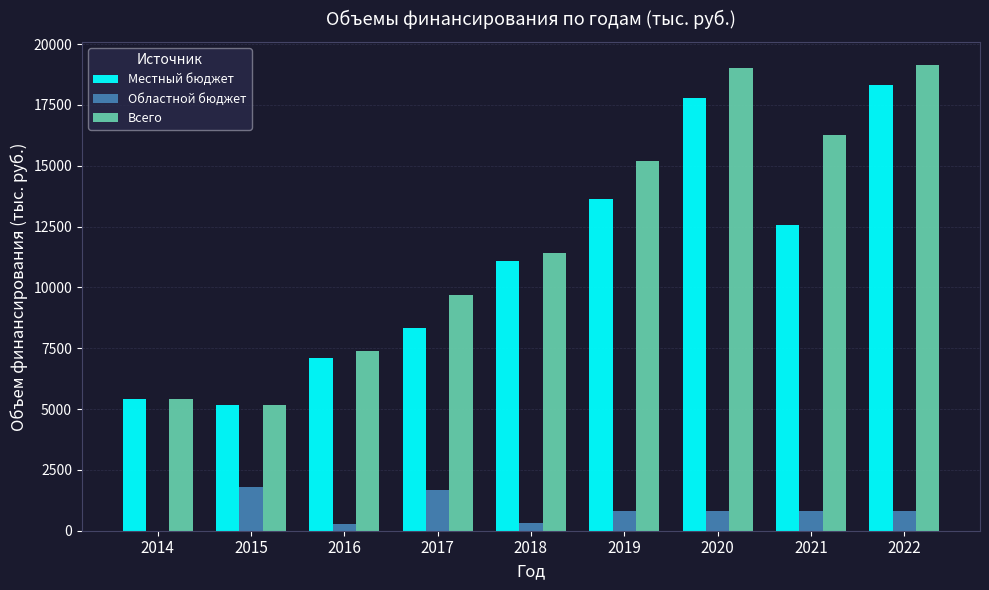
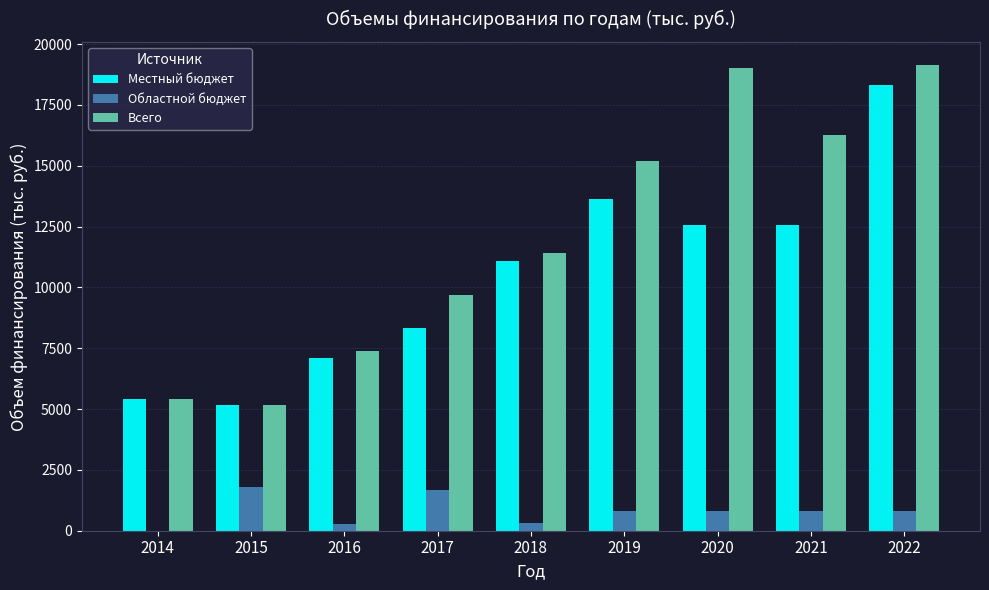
  {
    "Местный бюджет": {
      "2014": 5400,
      "2015": 5200,
      "2016": 7100,
      "2017": 8300,
      "2018": 11100,
      "2019": 13600,
-     "2020": 17800,
+     "2020": 12600,
      "2021": 12600,
      "2022": 18300
    },
    "Областной бюджет": {
      "2014": 0,
      "2015": 1800,
      "2016": 300,
      "2017": 1700,
      "2018": 300,
      "2019": 800,
      "2020": 800,
      "2021": 800,
      "2022": 800
    },
    "Всего": {
      "2014": 5400,
      "2015": 5200,
      "2016": 7400,
      "2017": 9700,
      "2018": 11400,
      "2019": 15200,
      "2020": 19000,
      "2021": 16300,
      "2022": 19100
    }
  }
